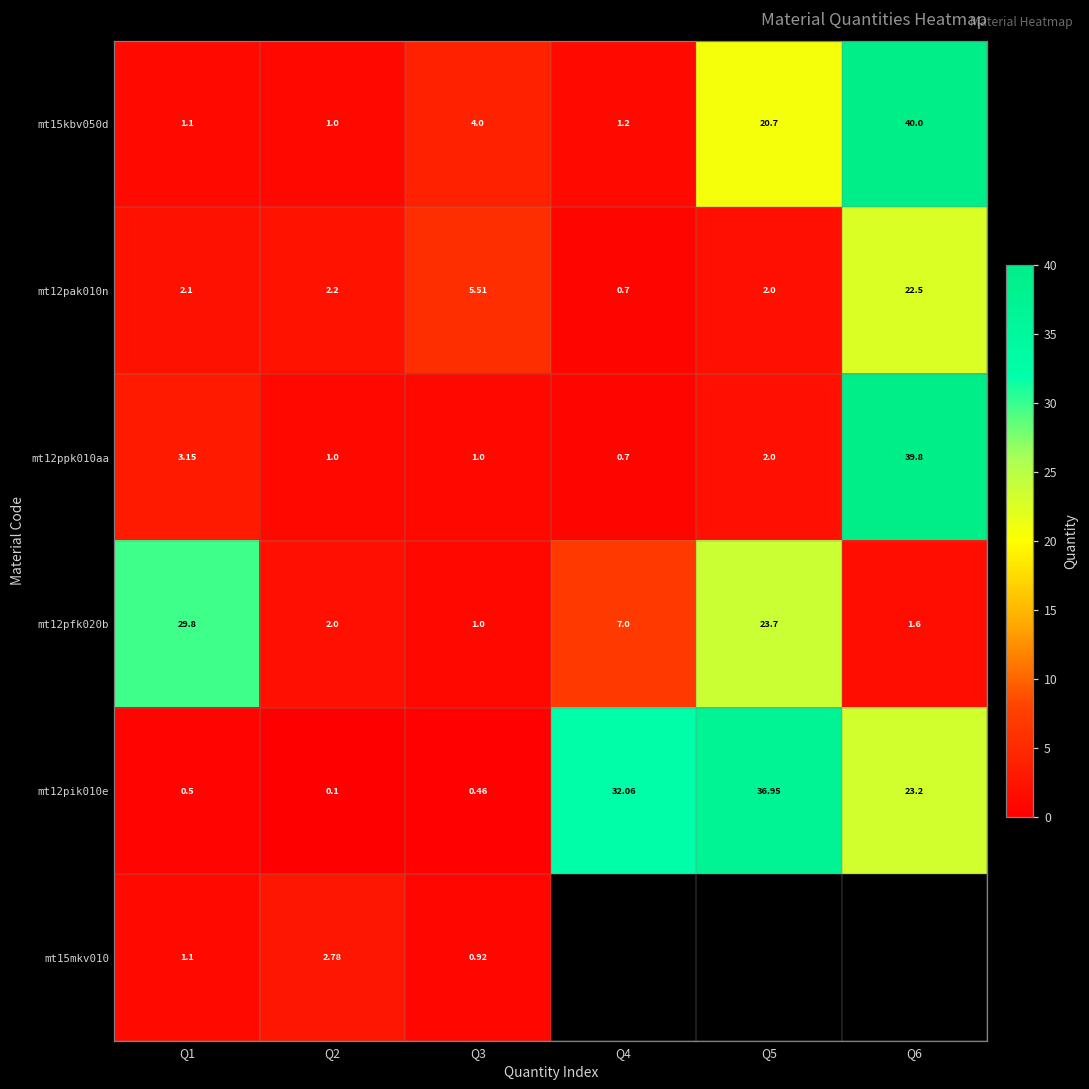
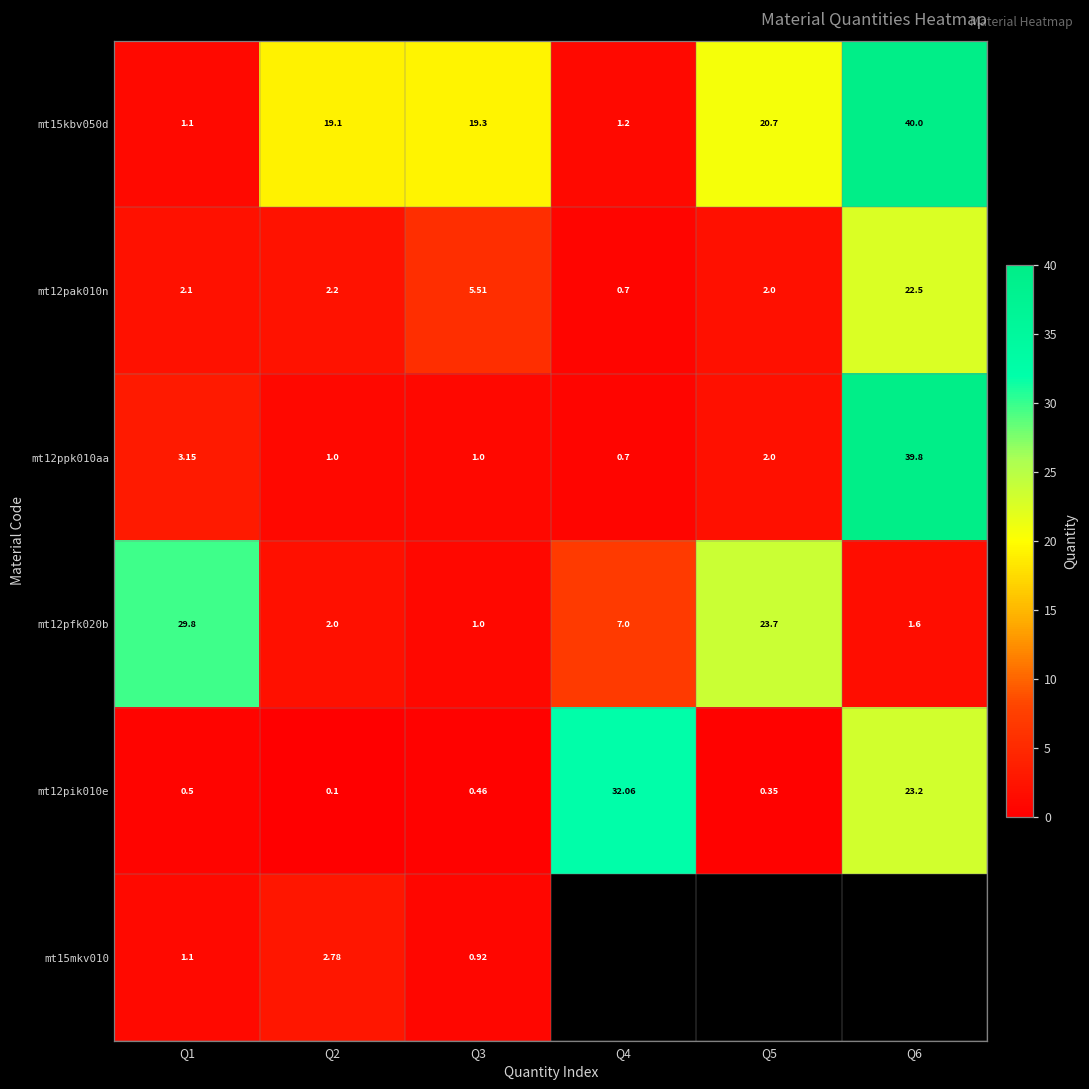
  {
    "mt15kbv050d": {
      "Q1": 1.1,
-     "Q2": 1.0,
-     "Q3": 4.0,
+     "Q2": 19.1,
+     "Q3": 19.3,
      "Q4": 1.2,
      "Q5": 20.7,
      "Q6": 40.0
    },
    "mt12pak010n": {
      "Q1": 2.1,
      "Q2": 2.2,
      "Q3": 5.51,
      "Q4": 0.7,
      "Q5": 2.0,
      "Q6": 22.5
    },
    "mt12ppk010aa": {
      "Q1": 3.15,
      "Q2": 1.0,
      "Q3": 1.0,
      "Q4": 0.7,
      "Q5": 2.0,
      "Q6": 39.8
    },
    "mt12pfk020b": {
      "Q1": 29.8,
      "Q2": 2.0,
      "Q3": 1.0,
      "Q4": 7.0,
      "Q5": 23.7,
      "Q6": 1.6
    },
    "mt12pik010e": {
      "Q1": 0.5,
      "Q2": 0.1,
      "Q3": 0.46,
      "Q4": 32.06,
-     "Q5": 36.95,
+     "Q5": 0.35,
      "Q6": 23.2
    },
    "mt15mkv010": {
      "Q1": 1.1,
      "Q2": 2.78,
      "Q3": 0.92
    }
  }
